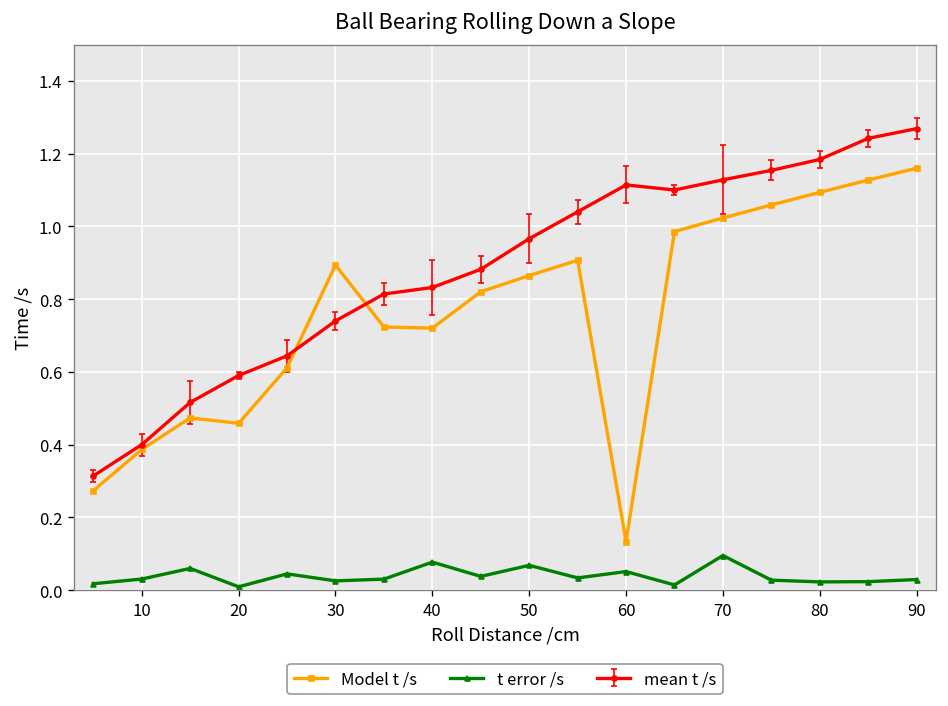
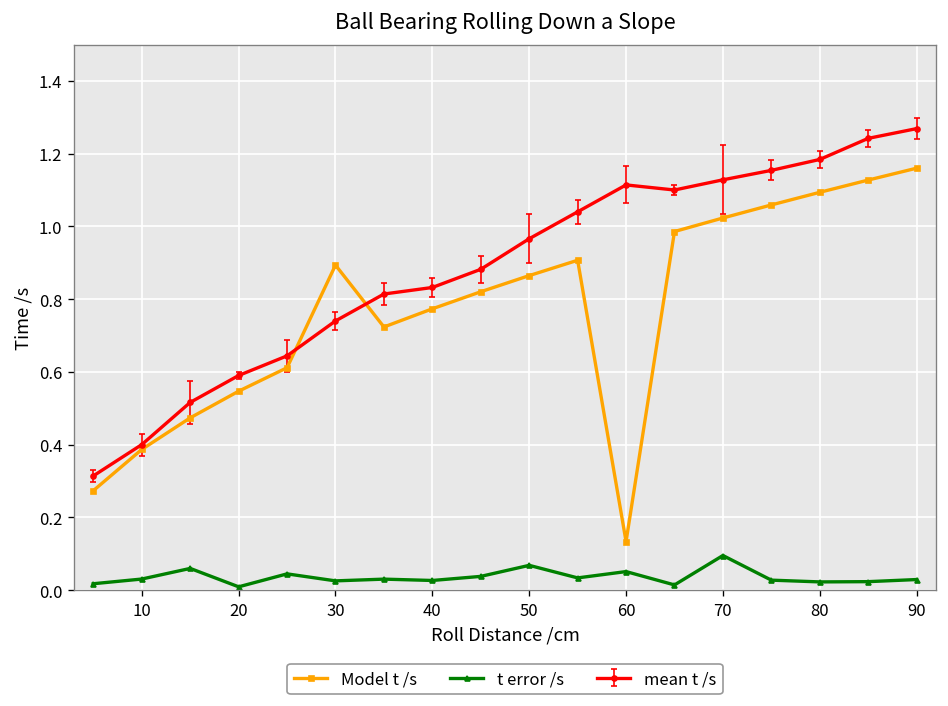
  {
    "Model t /s": {
      "10": 0.39,
-     "20": 0.46,
+     "20": 0.55,
      "30": 0.89,
-     "40": 0.72,
+     "40": 0.77,
      "50": 0.86,
      "60": 0.13,
      "70": 1.02,
      "80": 1.09,
      "90": 1.16
    },
    "t error /s": {
      "10": 0.03,
      "20": 0.01,
      "30": 0.03,
-     "40": 0.08,
+     "40": 0.03,
      "50": 0.07,
      "60": 0.05,
      "70": 0.10,
      "80": 0.02,
      "90": 0.03
    }
  }
